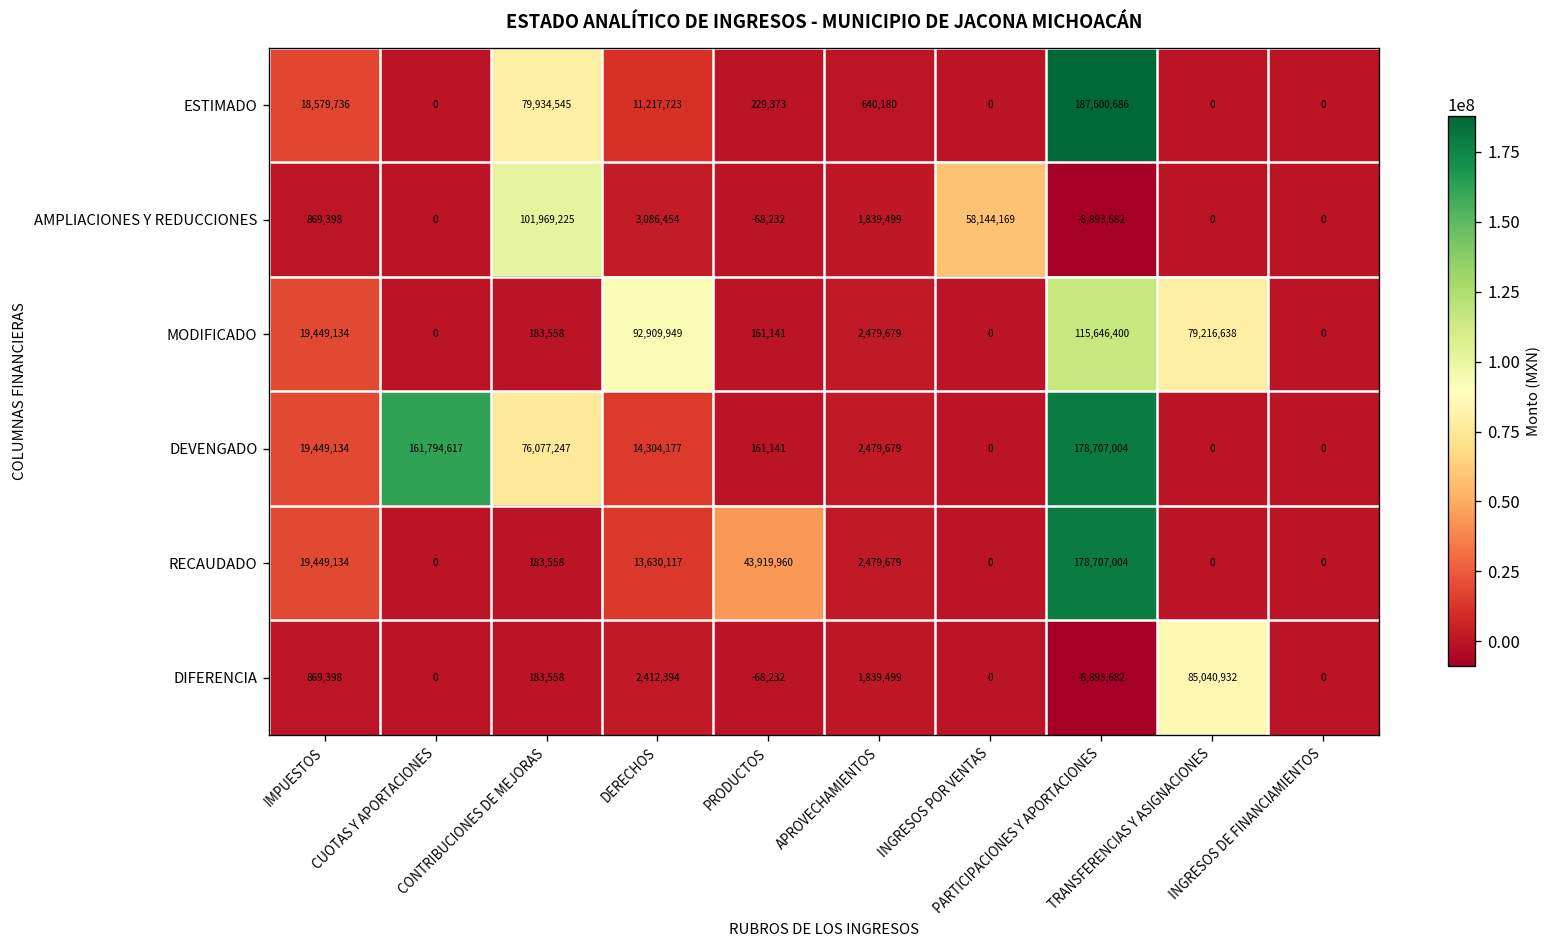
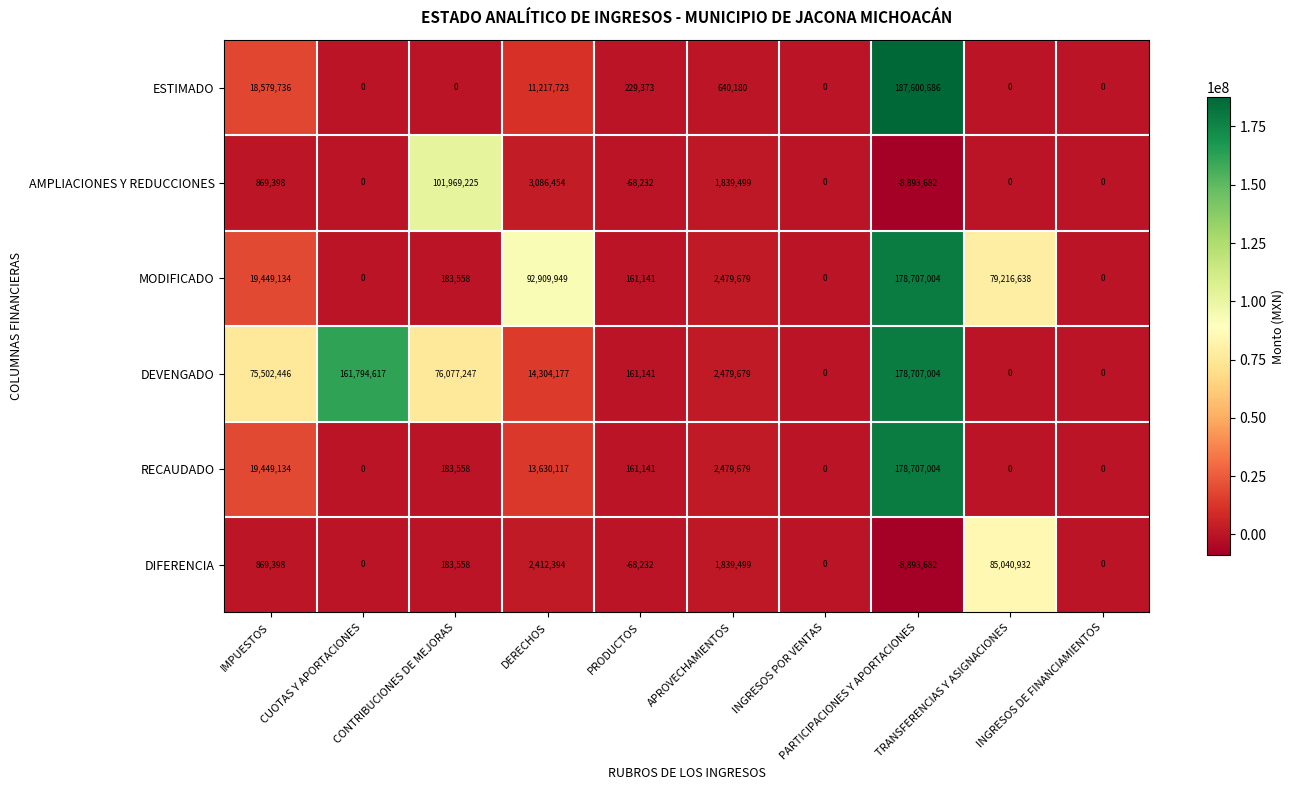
  {
    "ESTIMADO": {
      "IMPUESTOS": "18,579,736",
      "CUOTAS Y APORTACIONES": "0",
-     "CONTRIBUCIONES DE MEJORAS": "79,934,545",
+     "CONTRIBUCIONES DE MEJORAS": "0",
      "DERECHOS": "11,217,723",
      "PRODUCTOS": "229,373",
      "APROVECHAMIENTOS": "640,180",
      "INGRESOS POR VENTAS": "0",
      "PARTICIPACIONES Y APORTACIONES": "187,600,686",
      "TRANSFERENCIAS Y ASIGNACIONES": "0",
      "INGRESOS DE FINANCIAMIENTOS": "0"
    },
    "AMPLIACIONES Y REDUCCIONES": {
      "IMPUESTOS": "869,398",
      "CUOTAS Y APORTACIONES": "0",
      "CONTRIBUCIONES DE MEJORAS": "101,969,225",
      "DERECHOS": "3,086,454",
      "PRODUCTOS": "-68,232",
      "APROVECHAMIENTOS": "1,839,499",
-     "INGRESOS POR VENTAS": "58,144,169",
+     "INGRESOS POR VENTAS": "0",
      "PARTICIPACIONES Y APORTACIONES": "-8,893,682",
      "TRANSFERENCIAS Y ASIGNACIONES": "0",
      "INGRESOS DE FINANCIAMIENTOS": "0"
    },
    "MODIFICADO": {
      "IMPUESTOS": "19,449,134",
      "CUOTAS Y APORTACIONES": "0",
      "CONTRIBUCIONES DE MEJORAS": "183,558",
      "DERECHOS": "92,909,949",
      "PRODUCTOS": "161,141",
      "APROVECHAMIENTOS": "2,479,679",
      "INGRESOS POR VENTAS": "0",
-     "PARTICIPACIONES Y APORTACIONES": "115,646,400",
+     "PARTICIPACIONES Y APORTACIONES": "178,707,004",
      "TRANSFERENCIAS Y ASIGNACIONES": "79,216,638",
      "INGRESOS DE FINANCIAMIENTOS": "0"
    },
    "DEVENGADO": {
-     "IMPUESTOS": "19,449,134",
+     "IMPUESTOS": "75,502,446",
      "CUOTAS Y APORTACIONES": "161,794,617",
      "CONTRIBUCIONES DE MEJORAS": "76,077,247",
      "DERECHOS": "14,304,177",
      "PRODUCTOS": "161,141",
      "APROVECHAMIENTOS": "2,479,679",
      "INGRESOS POR VENTAS": "0",
      "PARTICIPACIONES Y APORTACIONES": "178,707,004",
      "TRANSFERENCIAS Y ASIGNACIONES": "0",
      "INGRESOS DE FINANCIAMIENTOS": "0"
    },
    "RECAUDADO": {
      "IMPUESTOS": "19,449,134",
      "CUOTAS Y APORTACIONES": "0",
      "CONTRIBUCIONES DE MEJORAS": "183,558",
      "DERECHOS": "13,630,117",
-     "PRODUCTOS": "43,919,960",
+     "PRODUCTOS": "161,141",
      "APROVECHAMIENTOS": "2,479,679",
      "INGRESOS POR VENTAS": "0",
      "PARTICIPACIONES Y APORTACIONES": "178,707,004",
      "TRANSFERENCIAS Y ASIGNACIONES": "0",
      "INGRESOS DE FINANCIAMIENTOS": "0"
    },
    "DIFERENCIA": {
      "IMPUESTOS": "869,398",
      "CUOTAS Y APORTACIONES": "0",
      "CONTRIBUCIONES DE MEJORAS": "183,558",
      "DERECHOS": "2,412,394",
      "PRODUCTOS": "-68,232",
      "APROVECHAMIENTOS": "1,839,499",
      "INGRESOS POR VENTAS": "0",
      "PARTICIPACIONES Y APORTACIONES": "-8,893,682",
      "TRANSFERENCIAS Y ASIGNACIONES": "85,040,932",
      "INGRESOS DE FINANCIAMIENTOS": "0"
    }
  }
